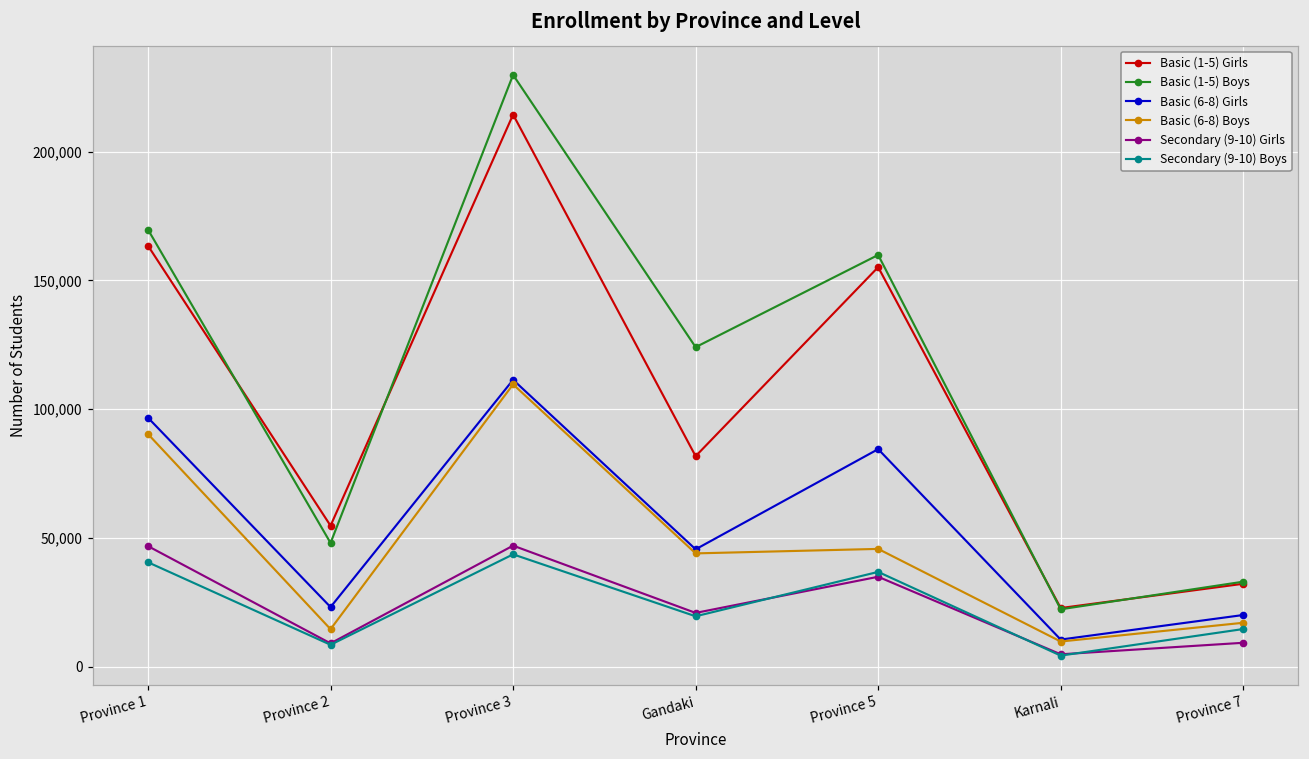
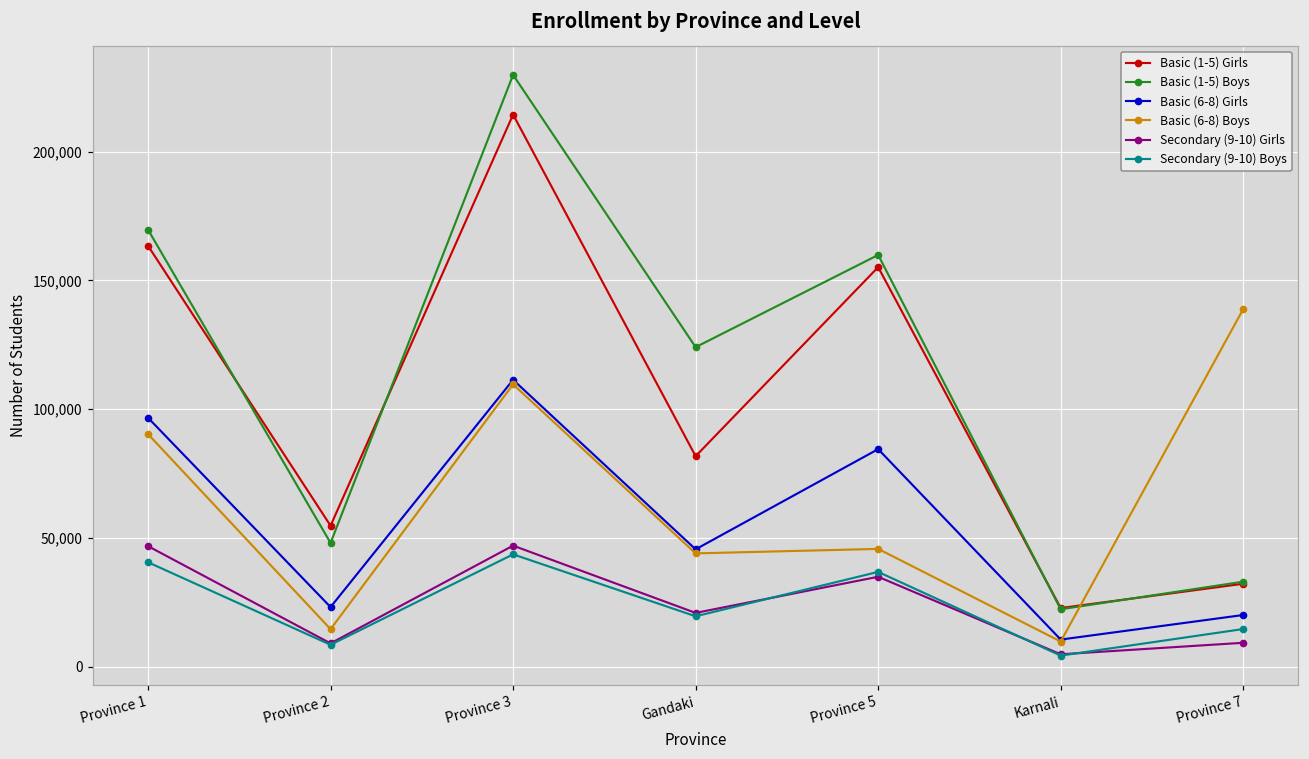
  {
    "Basic (1-5) Girls": {
      "Province 1": "163,000",
      "Province 2": "55,000",
      "Province 3": "214,000",
      "Gandaki": "82,000",
      "Province 5": "155,000"
    },
    "Basic (1-5) Boys": {
      "Province 1": "170,000",
      "Province 2": "48,000",
      "Province 3": "230,000",
      "Gandaki": "124,000",
      "Province 5": "160,000"
    },
    "Basic (6-8) Girls": {
      "Province 1": "97,000",
      "Province 2": "23,000",
      "Province 3": "111,000",
      "Gandaki": "46,000",
      "Province 5": "84,000",
      "Province 7": "20,000"
    },
    "Basic (6-8) Boys": {
      "Province 1": "90,000",
      "Province 2": "15,000",
      "Province 3": "110,000",
      "Gandaki": "44,000",
      "Province 5": "46,000",
-     "Province 7": "17,000"
+     "Province 7": "139,000"
    },
    "Secondary (9-10) Girls": {
      "Province 1": "47,000",
      "Province 3": "47,000",
      "Gandaki": "21,000",
      "Province 5": "35,000",
      "Province 7": "9,000"
    },
    "Secondary (9-10) Boys": {
      "Province 1": "41,000",
      "Province 3": "44,000",
      "Gandaki": "20,000",
      "Province 5": "37,000",
      "Province 7": "15,000"
    }
  }
